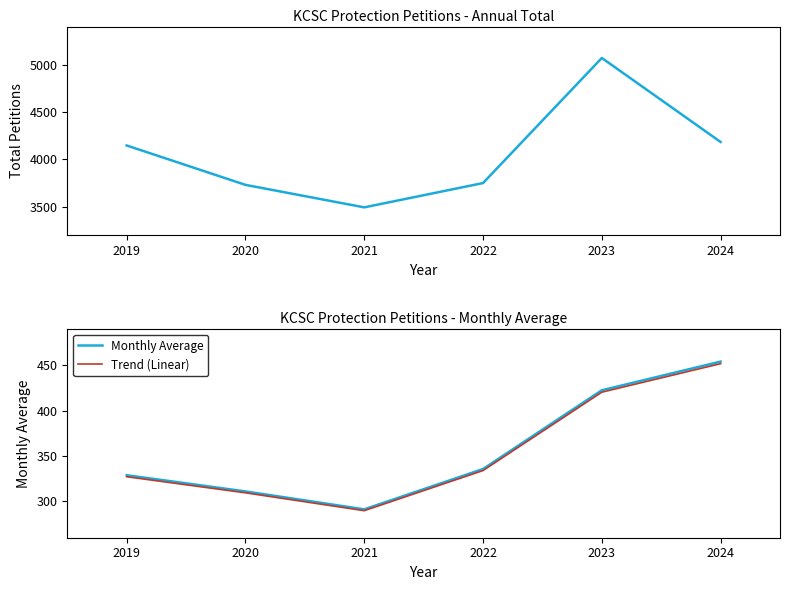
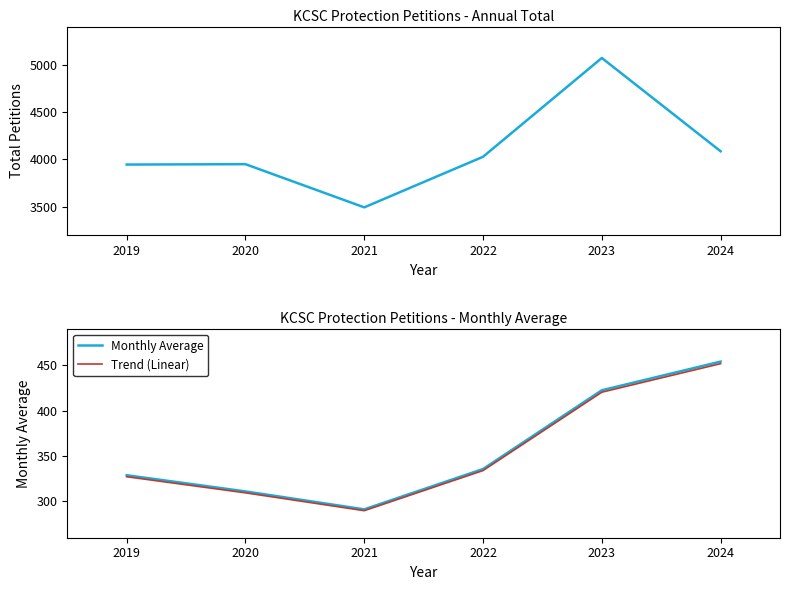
  {
    "KCSC Protection Petitions - Annual Total": {
-     "2019": 4100,
-     "2020": 3700,
+     "2019": 3900,
+     "2020": 4000,
      "2021": 3500,
-     "2022": 3800,
+     "2022": 4000,
      "2023": 5100,
-     "2024": 4200
+     "2024": 4100
    }
  }
